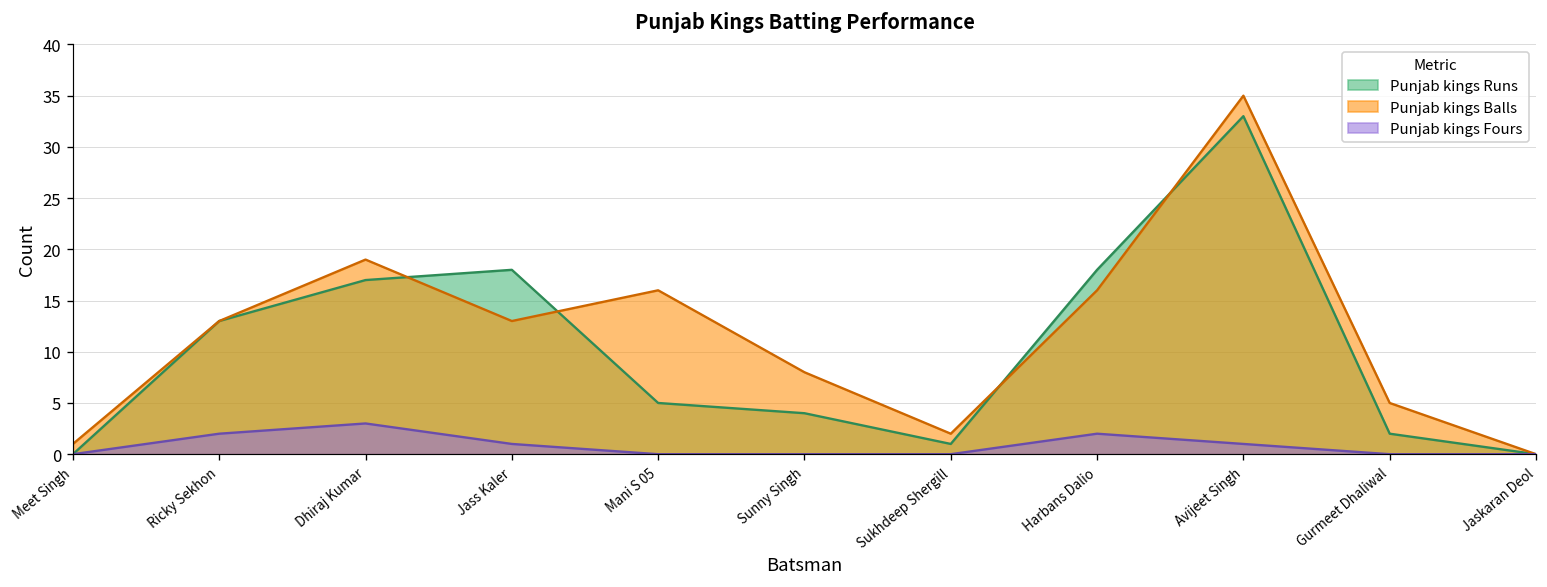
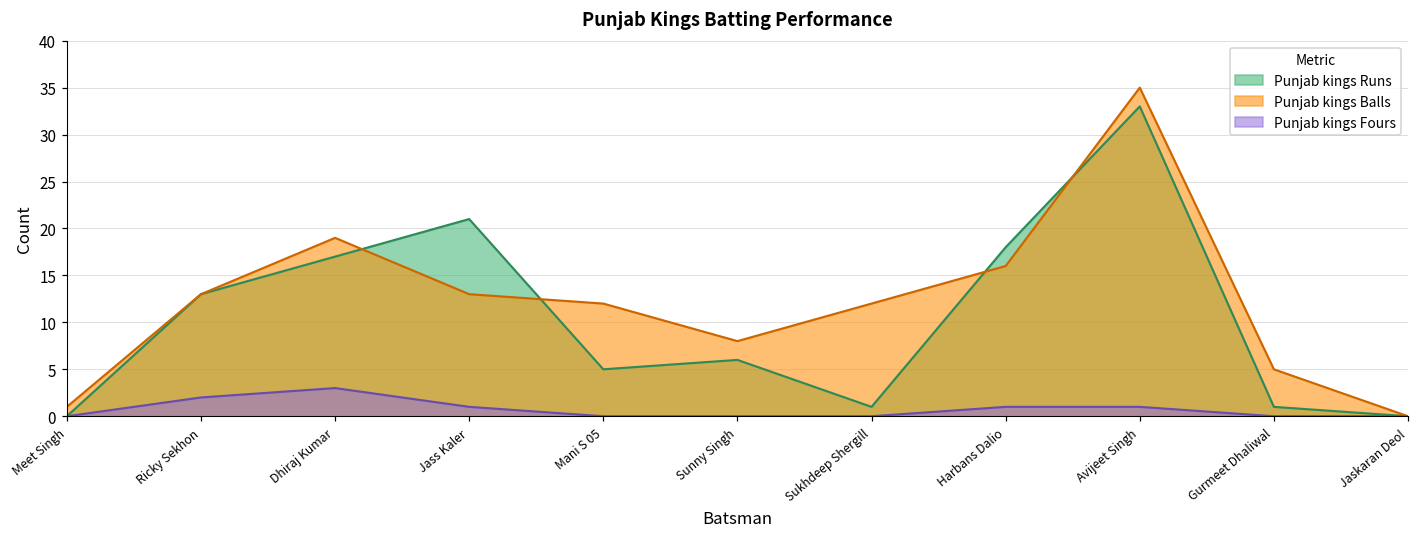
  {
    "Punjab kings Runs": {
      "Dhiraj Kumar": 17,
-     "Jass Kaler": 18,
+     "Jass Kaler": 21,
      "Mani S 05": 5,
-     "Sunny Singh": 4,
+     "Sunny Singh": 6,
      "Sukhdeep Shergill": 1,
      "Harbans Dalio": 18,
      "Avijeet Singh": 33,
-     "Gurmeet Dhaliwal": 2
+     "Gurmeet Dhaliwal": 1
    },
    "Punjab kings Balls": {
      "Meet Singh": 1,
      "Dhiraj Kumar": 19,
      "Jass Kaler": 13,
-     "Mani S 05": 16,
+     "Mani S 05": 12,
      "Sunny Singh": 8,
-     "Sukhdeep Shergill": 2,
+     "Sukhdeep Shergill": 12,
      "Harbans Dalio": 16,
      "Avijeet Singh": 35,
      "Gurmeet Dhaliwal": 5
    },
    "Punjab kings Fours": {
      "Ricky Sekhon": 2,
      "Dhiraj Kumar": 3,
      "Jass Kaler": 1,
      "Mani S 05": 0,
      "Sunny Singh": 0,
      "Sukhdeep Shergill": 0,
-     "Harbans Dalio": 2,
+     "Harbans Dalio": 1,
      "Avijeet Singh": 1,
      "Gurmeet Dhaliwal": 0
    }
  }
